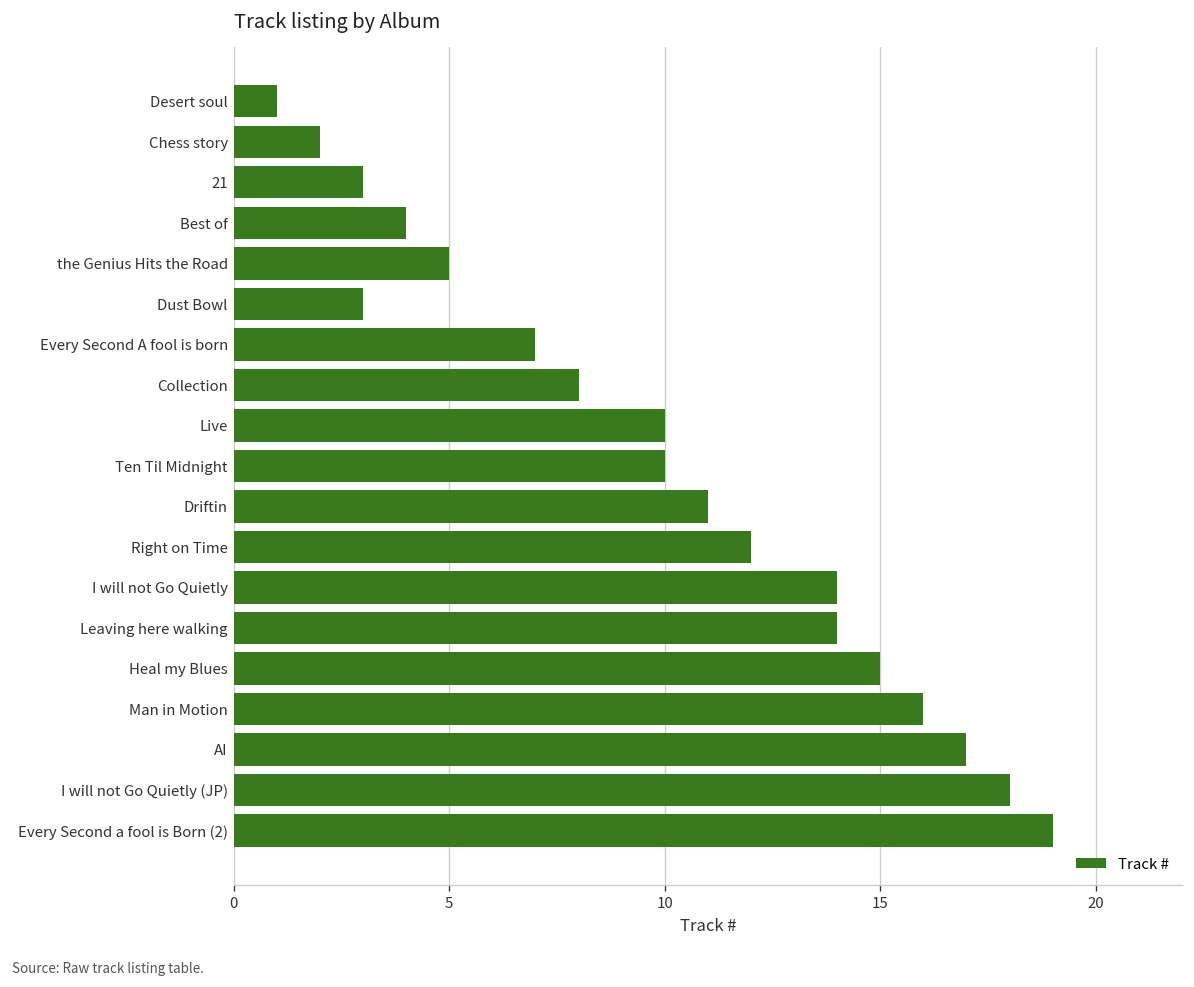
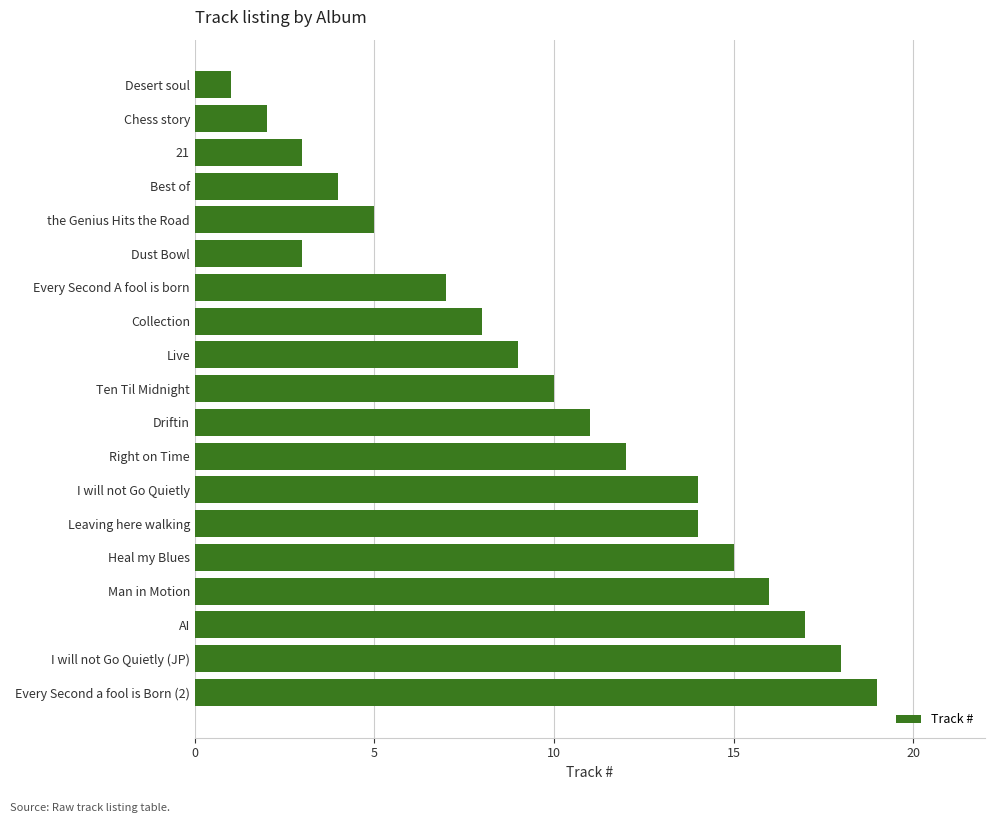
  {
    "Desert soul": 1,
    "Chess story": 2,
    "21": 3,
    "Best of": 4,
    "the Genius Hits the Road": 5,
    "Dust Bowl": 3,
    "Every Second A fool is born": 7,
    "Collection": 8,
-   "Live": 10,
+   "Live": 9,
    "Ten Til Midnight": 10,
    "Driftin": 11,
    "Right on Time": 12,
    "I will not Go Quietly": 14,
    "Leaving here walking": 14,
    "Heal my Blues": 15,
    "Man in Motion": 16,
    "AI": 17,
    "I will not Go Quietly (JP)": 18,
    "Every Second a fool is Born (2)": 19
  }
